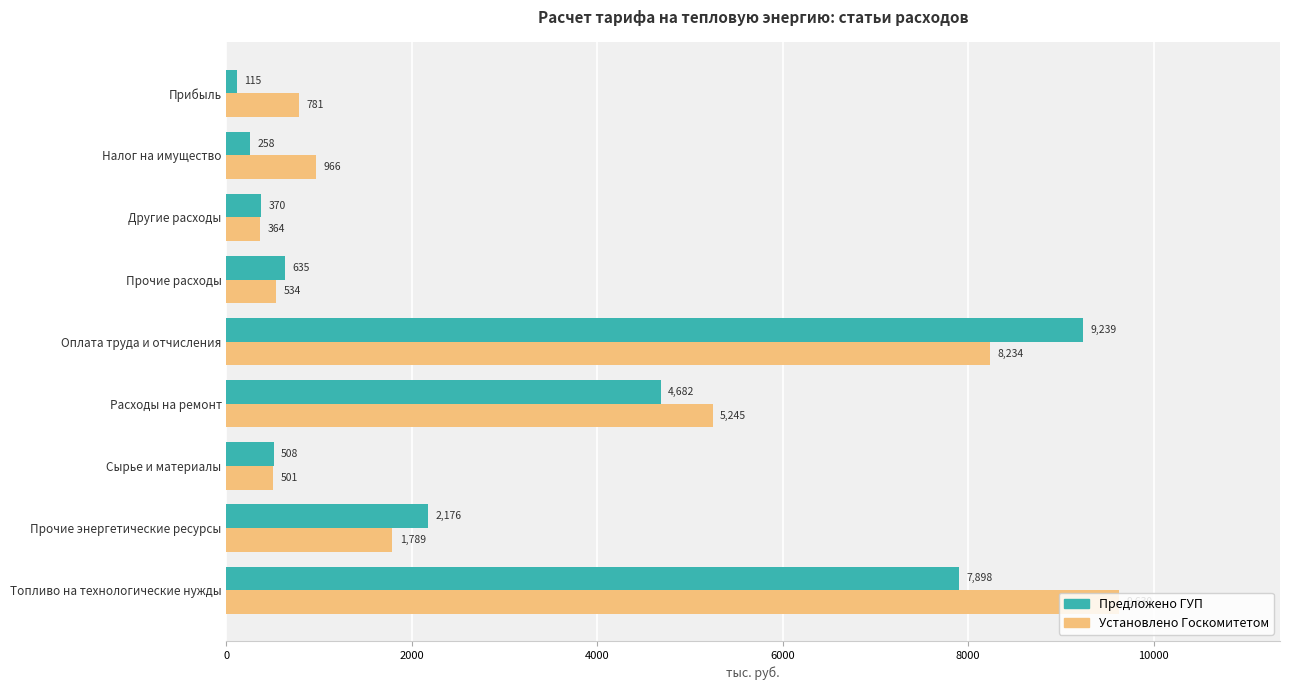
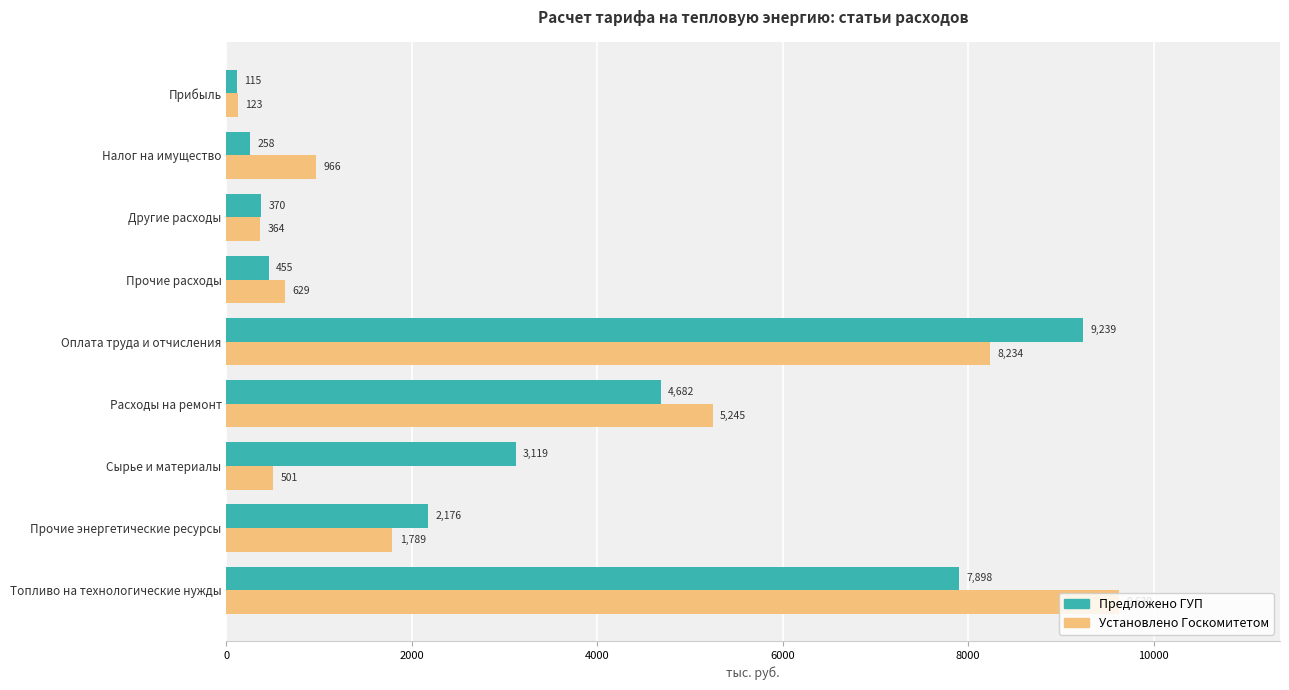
  {
    "Предложено ГУП": {
      "Прибыль": "115",
      "Налог на имущество": "258",
      "Другие расходы": "370",
-     "Прочие расходы": "635",
+     "Прочие расходы": "455",
      "Оплата труда и отчисления": "9,239",
      "Расходы на ремонт": "4,682",
-     "Сырье и материалы": "508",
+     "Сырье и материалы": "3,119",
      "Прочие энергетические ресурсы": "2,176",
      "Топливо на технологические нужды": "7,898"
    },
    "Установлено Госкомитетом": {
-     "Прибыль": "781",
+     "Прибыль": "123",
      "Налог на имущество": "966",
      "Другие расходы": "364",
-     "Прочие расходы": "534",
+     "Прочие расходы": "629",
      "Оплата труда и отчисления": "8,234",
      "Расходы на ремонт": "5,245",
      "Сырье и материалы": "501",
      "Прочие энергетические ресурсы": "1,789"
    }
  }
